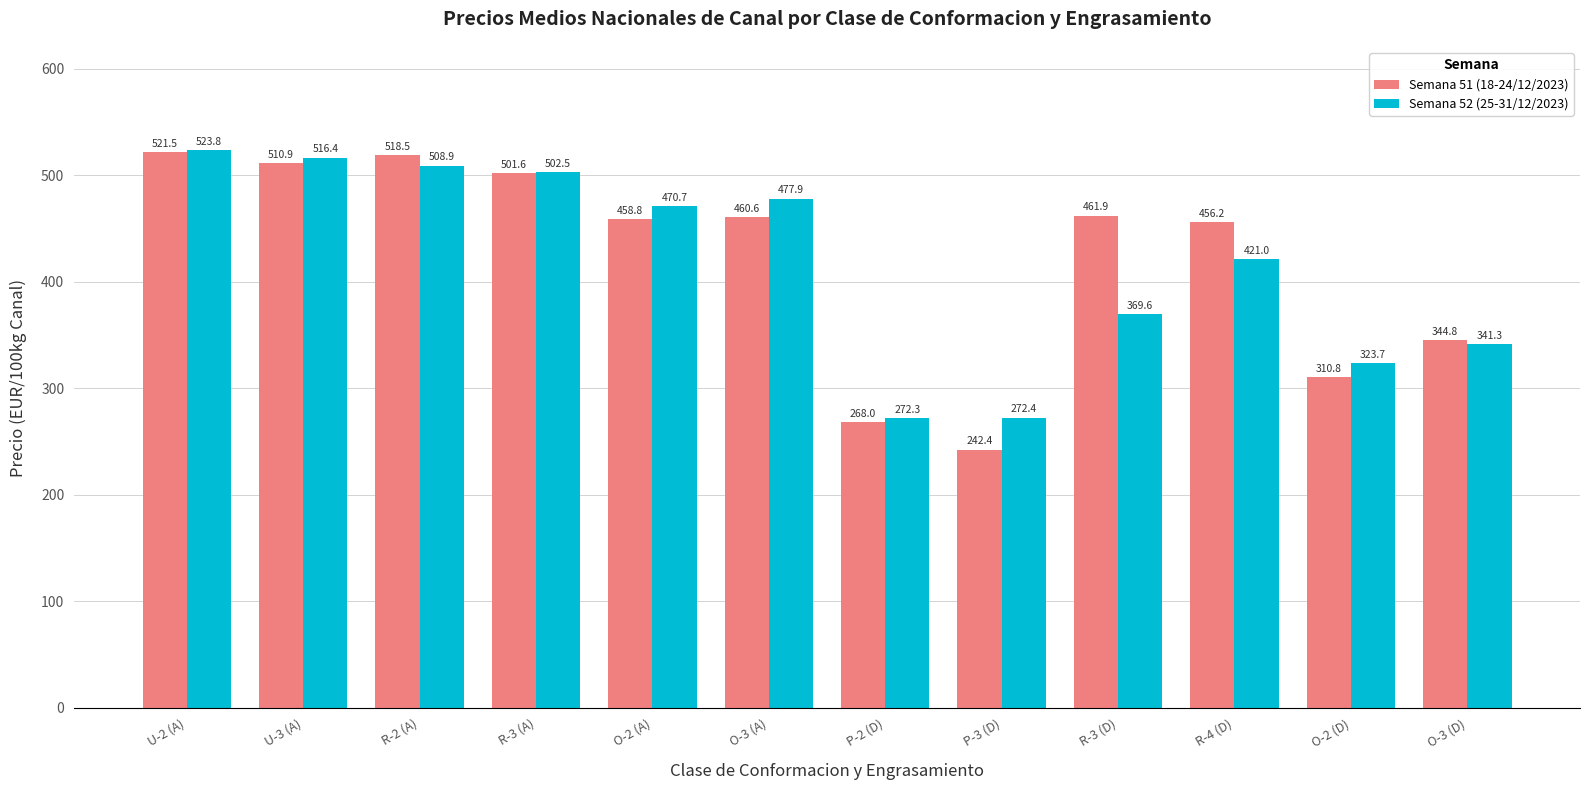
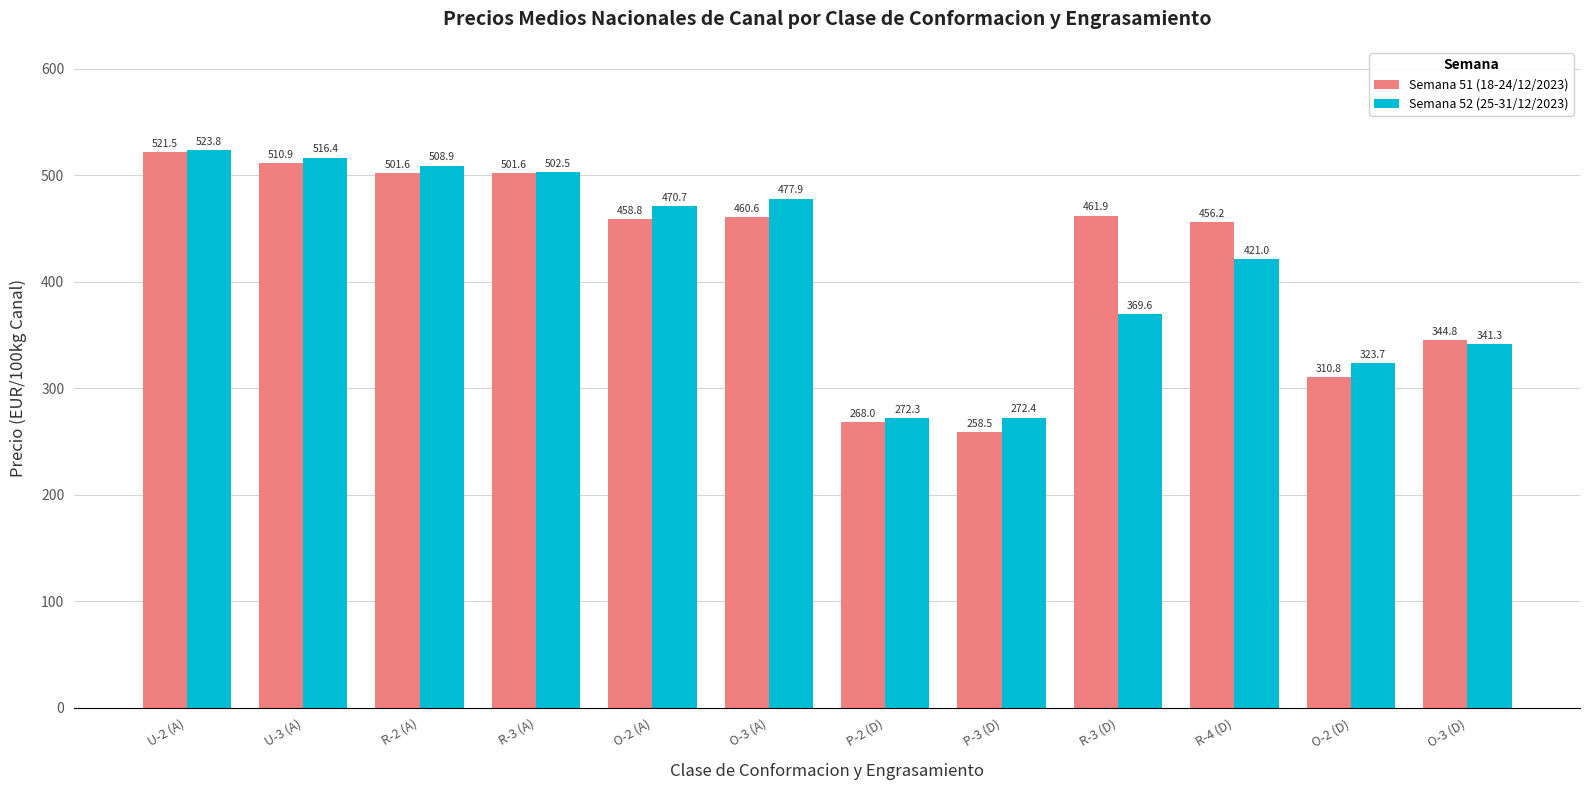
  {
    "Semana 51 (18-24/12/2023)": {
      "U-2 (A)": 521.5,
      "U-3 (A)": 510.9,
-     "R-2 (A)": 518.5,
+     "R-2 (A)": 501.6,
      "R-3 (A)": 501.6,
      "O-2 (A)": 458.8,
      "O-3 (A)": 460.6,
      "P-2 (D)": 268.0,
-     "P-3 (D)": 242.4,
+     "P-3 (D)": 258.5,
      "R-3 (D)": 461.9,
      "R-4 (D)": 456.2,
      "O-2 (D)": 310.8,
      "O-3 (D)": 344.8
    },
    "Semana 52 (25-31/12/2023)": {
      "U-2 (A)": 523.8,
      "U-3 (A)": 516.4,
      "R-2 (A)": 508.9,
      "R-3 (A)": 502.5,
      "O-2 (A)": 470.7,
      "O-3 (A)": 477.9,
      "P-2 (D)": 272.3,
      "P-3 (D)": 272.4,
      "R-3 (D)": 369.6,
      "R-4 (D)": 421.0,
      "O-2 (D)": 323.7,
      "O-3 (D)": 341.3
    }
  }
